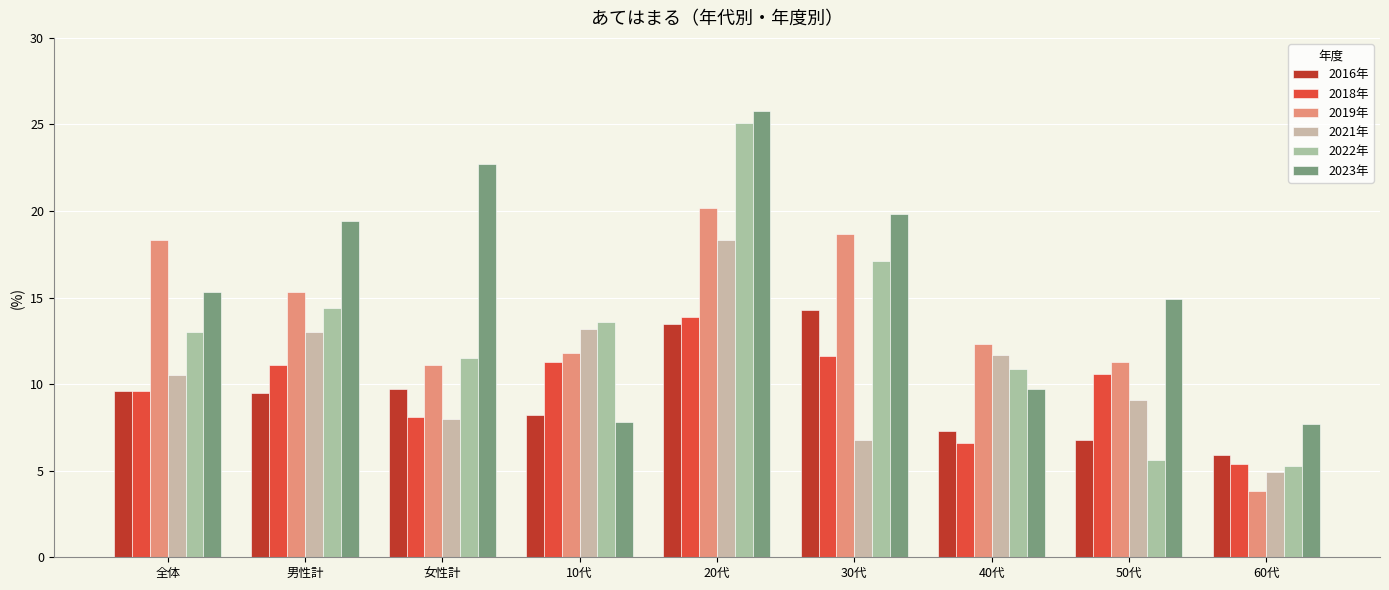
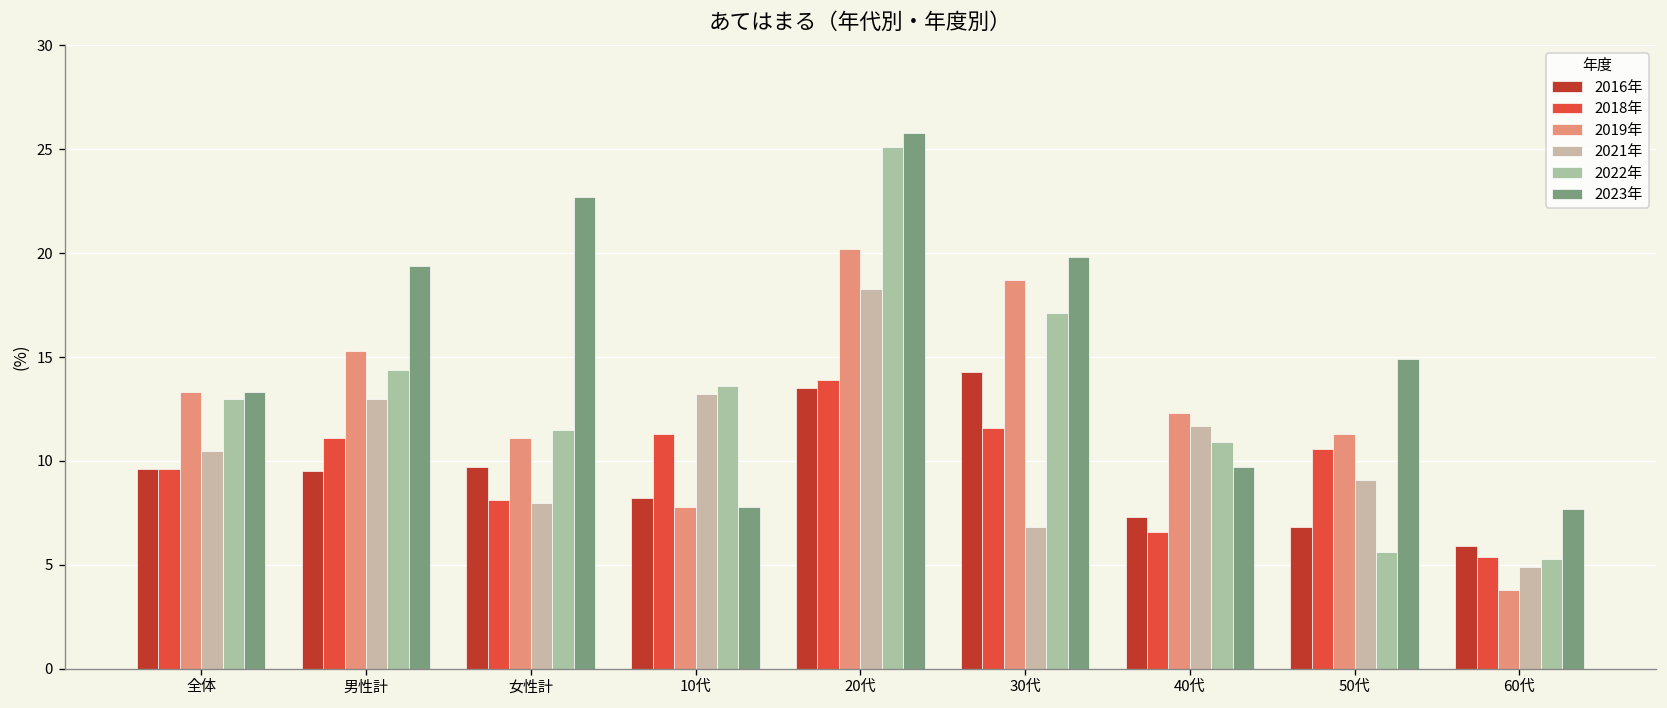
  {
    "2019年": {
-     "全体": 18.3,
+     "全体": 13.3,
      "男性計": 15.3,
      "女性計": 11.1,
-     "10代": 11.8,
+     "10代": 7.8,
      "20代": 20.2,
      "30代": 18.7,
      "40代": 12.3,
      "50代": 11.3,
      "60代": 3.8
    },
    "2023年": {
-     "全体": 15.3,
+     "全体": 13.3,
      "男性計": 19.4,
      "女性計": 22.7,
      "10代": 7.8,
      "20代": 25.8,
      "30代": 19.8,
      "40代": 9.7,
      "50代": 14.9,
      "60代": 7.7
    }
  }
